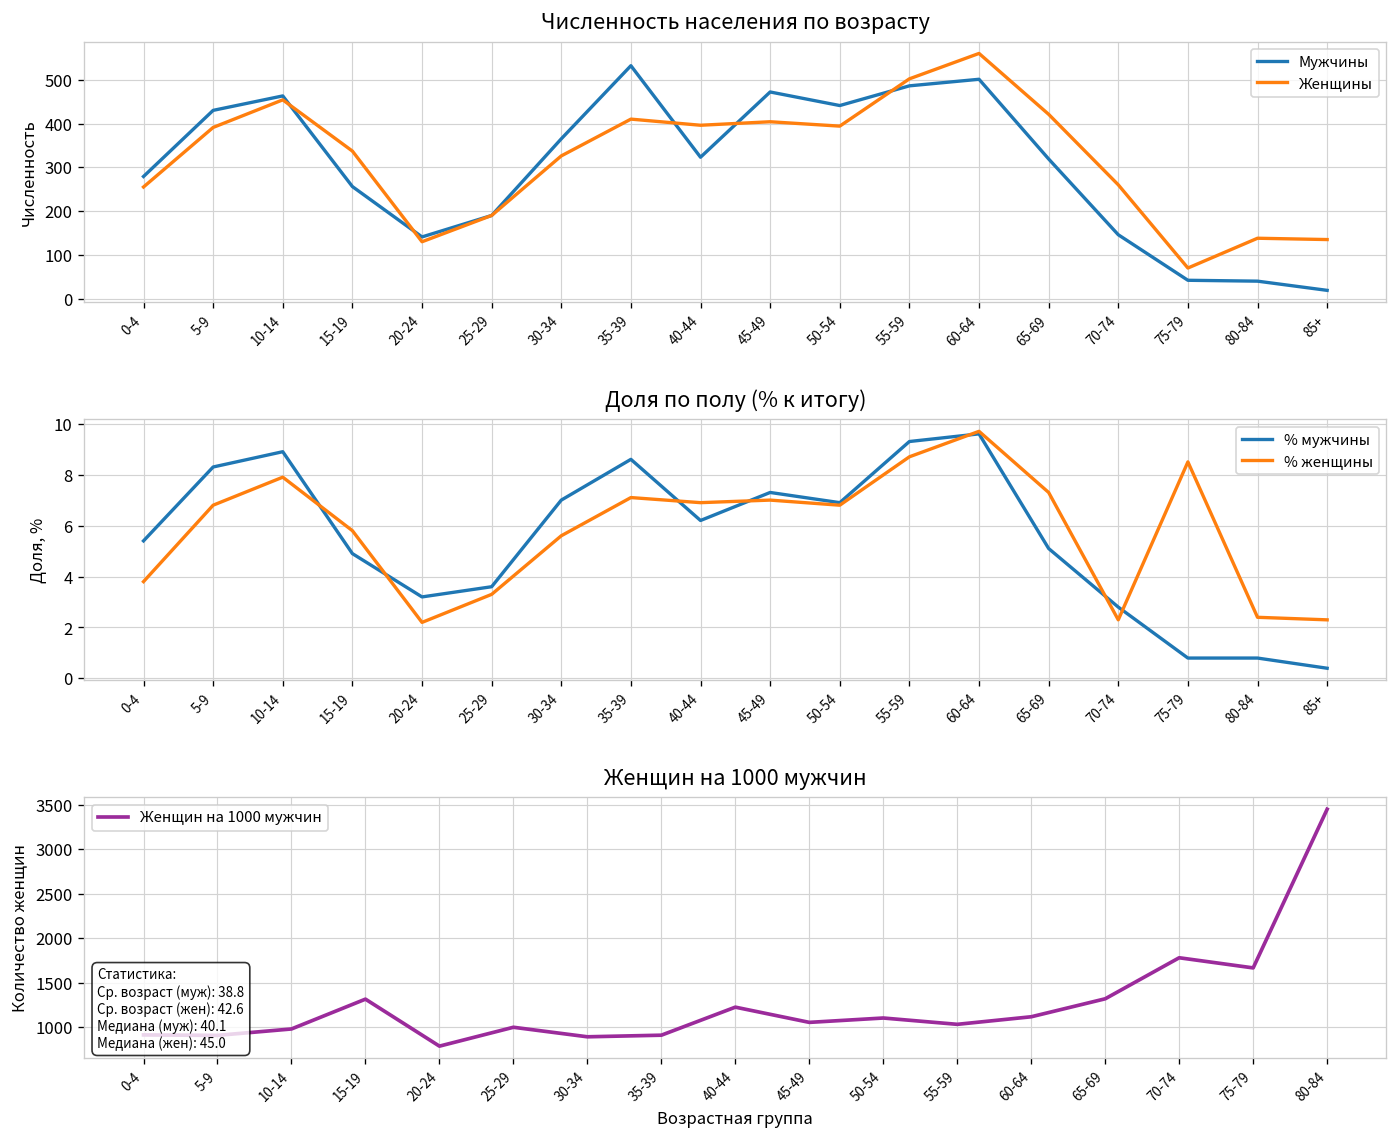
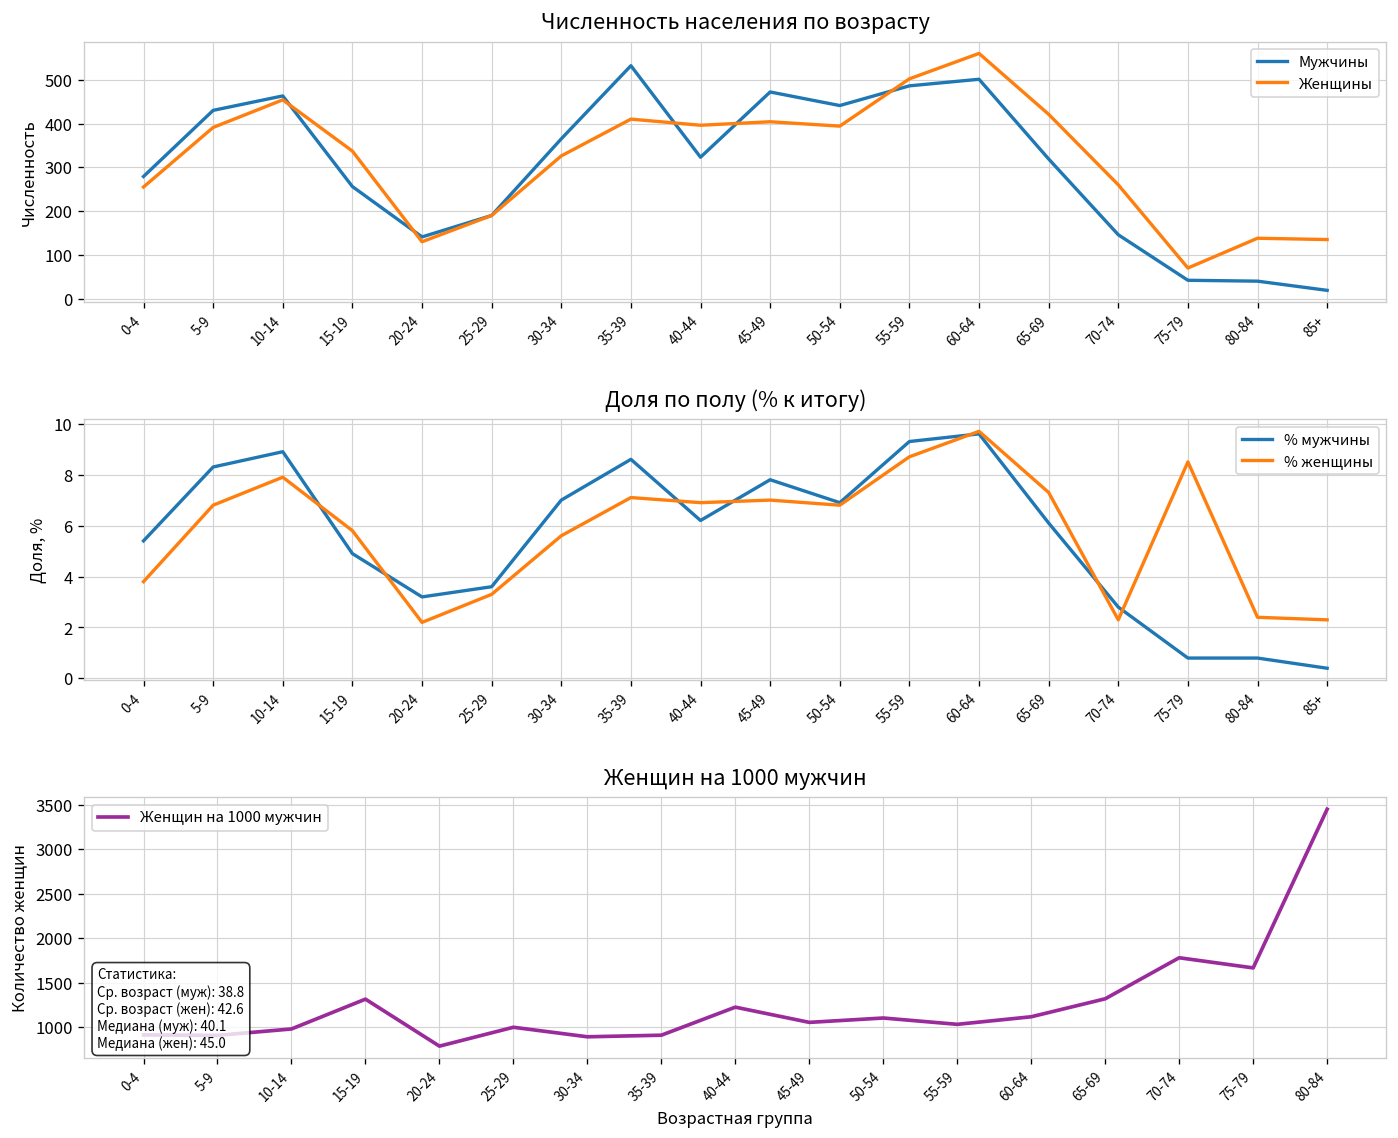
  {
    "Численность населения по возрасту": {
      "Мужчины": {
        "0-4": 280,
        "5-9": 430,
        "10-14": 460,
        "15-19": 260,
        "20-24": 140,
        "30-34": 370,
        "35-39": 530,
        "40-44": 320,
        "45-49": 470,
        "50-54": 440,
        "55-59": 490,
        "60-64": 500,
        "65-69": 320,
        "70-74": 150,
        "75-79": 40,
        "80-84": 40,
        "85+": 20
      },
      "Женщины": {
        "0-4": 260,
        "5-9": 390,
        "10-14": 450,
        "15-19": 340,
        "20-24": 130,
        "30-34": 330,
        "35-39": 410,
        "40-44": 400,
        "45-49": 400,
        "50-54": 390,
        "55-59": 500,
        "60-64": 560,
        "65-69": 420,
        "70-74": 260,
        "75-79": 70,
        "80-84": 140,
        "85+": 140
      }
    },
    "Доля по полу (% к итогу)": {
      "% мужчины": {
        "0-4": 5.4,
        "5-9": 8.3,
        "10-14": 8.9,
        "15-19": 4.9,
        "20-24": 3.2,
        "25-29": 3.6,
        "30-34": 7.0,
        "35-39": 8.6,
        "40-44": 6.2,
-       "45-49": 7.3,
+       "45-49": 7.8,
        "55-59": 9.3,
-       "65-69": 5.1,
+       "65-69": 6.1,
        "70-74": 2.8,
        "75-79": 0.8,
        "80-84": 0.8,
        "85+": 0.4
      },
      "% женщины": {
        "0-4": 3.8,
        "5-9": 6.8,
        "10-14": 7.9,
        "15-19": 5.8,
        "20-24": 2.2,
        "25-29": 3.3,
        "30-34": 5.6,
        "35-39": 7.1,
        "40-44": 6.9,
        "45-49": 7.0,
        "55-59": 8.7,
        "65-69": 7.3,
        "70-74": 2.3,
        "75-79": 8.5,
        "80-84": 2.4,
        "85+": 2.3
      }
    },
    "Женщин на 1000 мужчин": {
      "10-14": 1000,
      "15-19": 1300,
      "20-24": 800,
      "25-29": 1000,
      "30-34": 900,
      "35-39": 900,
      "40-44": 1200,
      "45-49": 1100,
      "50-54": 1100,
      "55-59": 1000,
      "60-64": 1100,
      "65-69": 1300,
      "70-74": 1800,
      "75-79": 1700,
      "80-84": 3500
    }
  }
